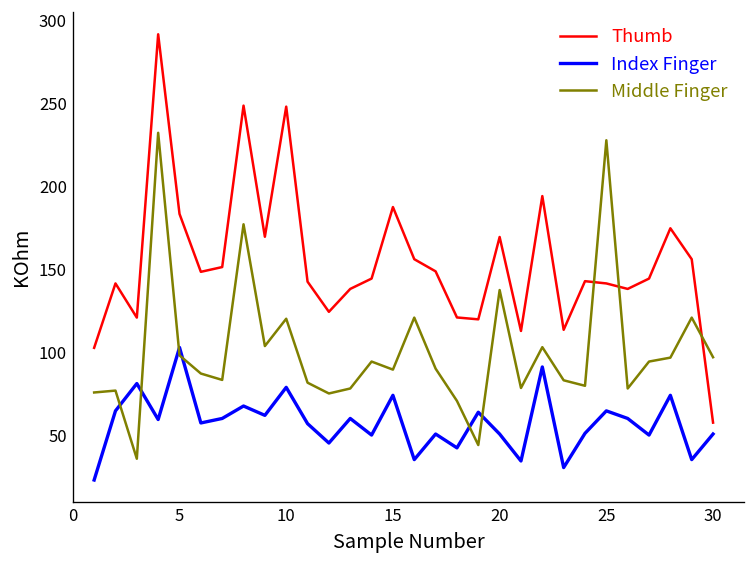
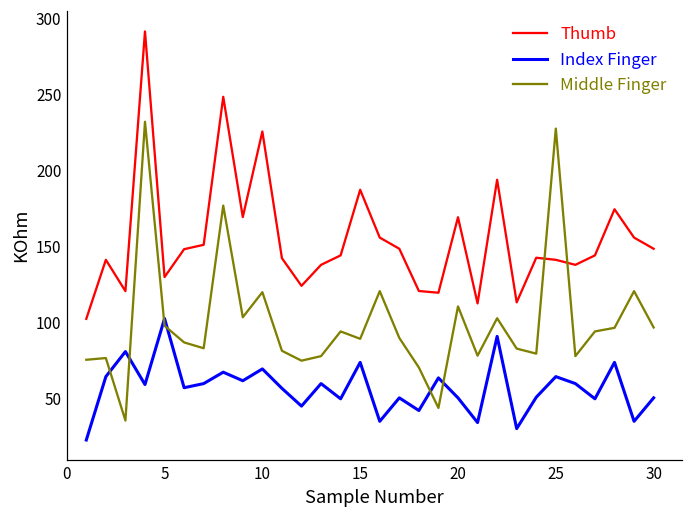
  {
    "Thumb": {
-     "5": 183,
-     "10": 248,
+     "5": 130,
+     "10": 226,
      "15": 187,
      "20": 169,
      "25": 141,
-     "30": 57
+     "30": 149
    },
    "Index Finger": {
      "5": 103,
-     "10": 79,
+     "10": 70,
      "15": 74,
      "20": 51,
      "25": 65,
      "30": 51
    },
    "Middle Finger": {
      "5": 98,
      "10": 120,
      "15": 89,
-     "20": 137,
+     "20": 111,
      "25": 228,
      "30": 97
    }
  }
